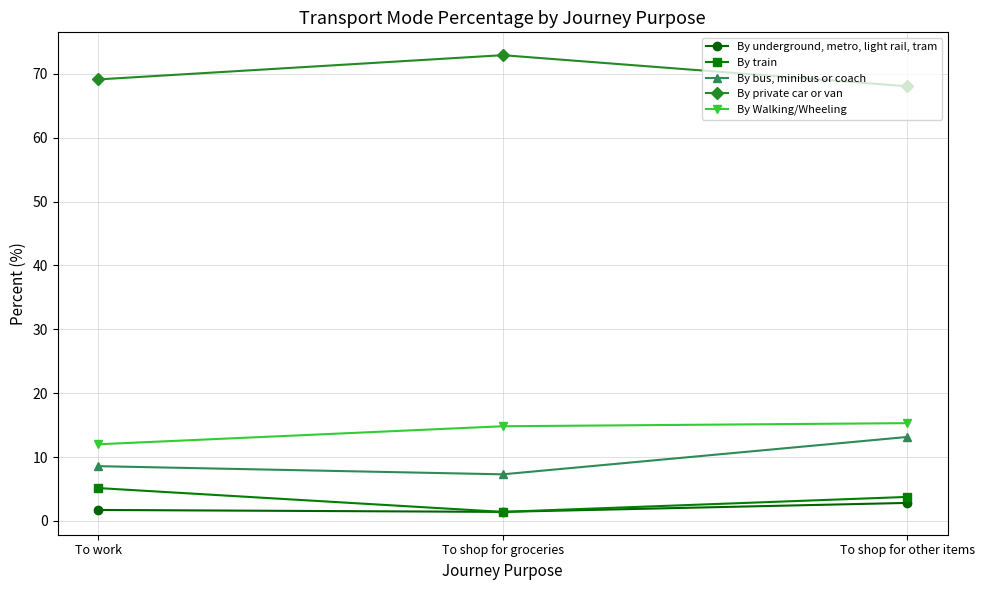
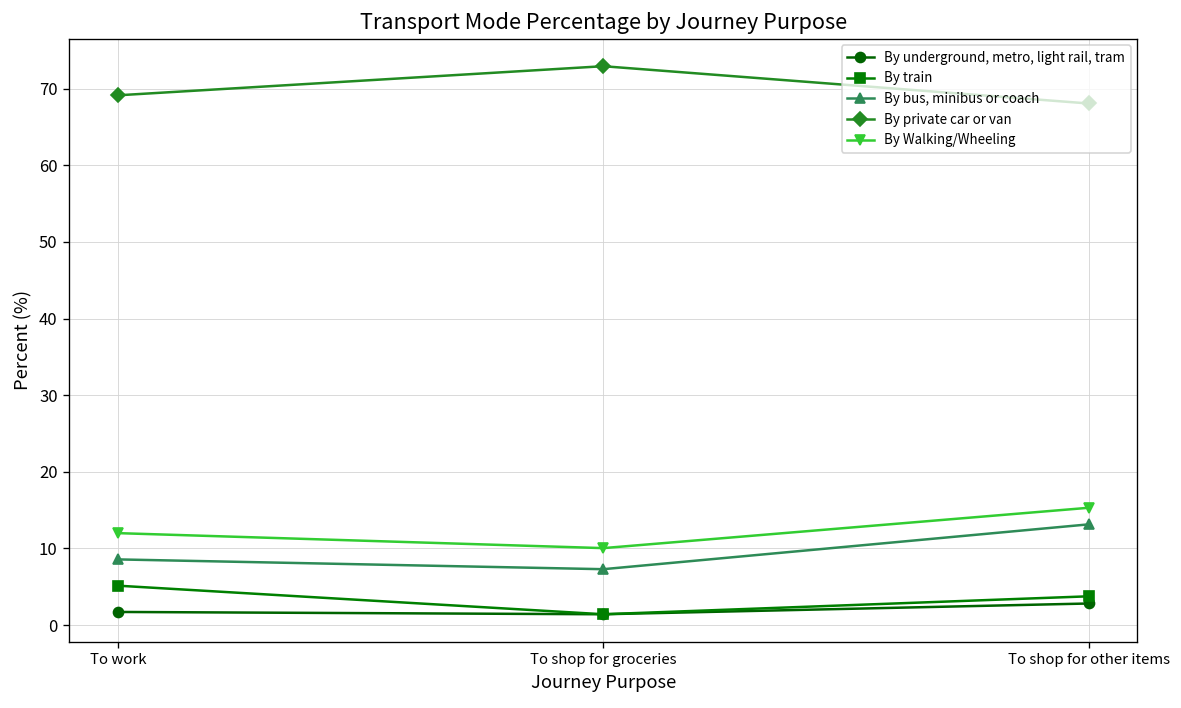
  {
    "By Walking/Wheeling": {
      "To work": 12,
-     "To shop for groceries": 15,
+     "To shop for groceries": 10,
      "To shop for other items": 15
    }
  }
